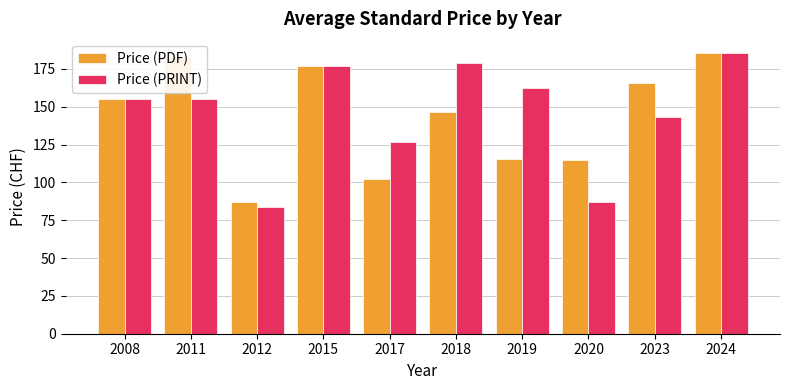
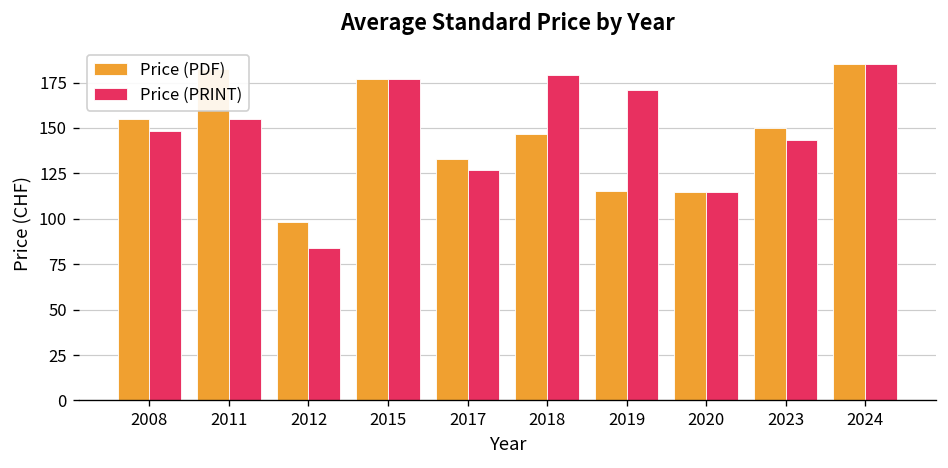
  {
    "Price (PDF)": {
      "2008": 155,
-     "2012": 87,
+     "2012": 99,
      "2015": 177,
-     "2017": 102,
+     "2017": 133,
      "2018": 147,
      "2019": 115,
      "2020": 115,
-     "2023": 166,
+     "2023": 150,
      "2024": 186
    },
    "Price (PRINT)": {
-     "2008": 155,
+     "2008": 149,
      "2011": 155,
      "2012": 84,
      "2015": 177,
      "2017": 127,
      "2018": 179,
-     "2019": 162,
-     "2020": 87,
+     "2019": 171,
+     "2020": 115,
      "2023": 144,
      "2024": 186
    }
  }
